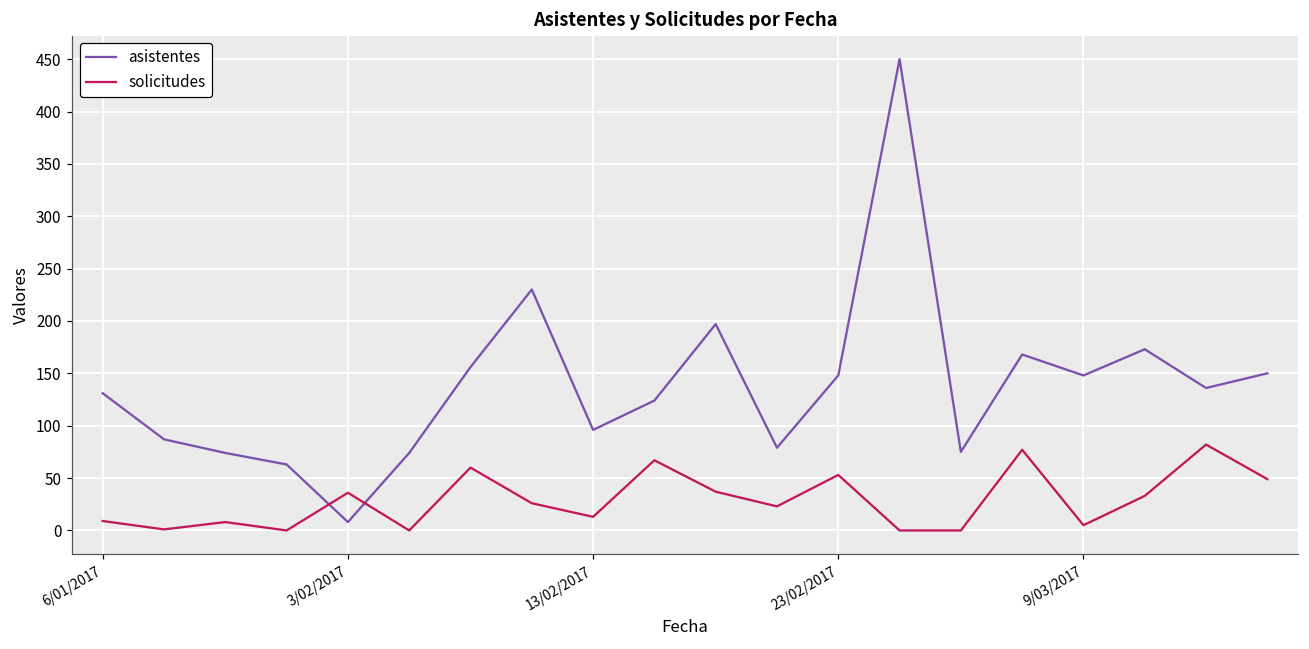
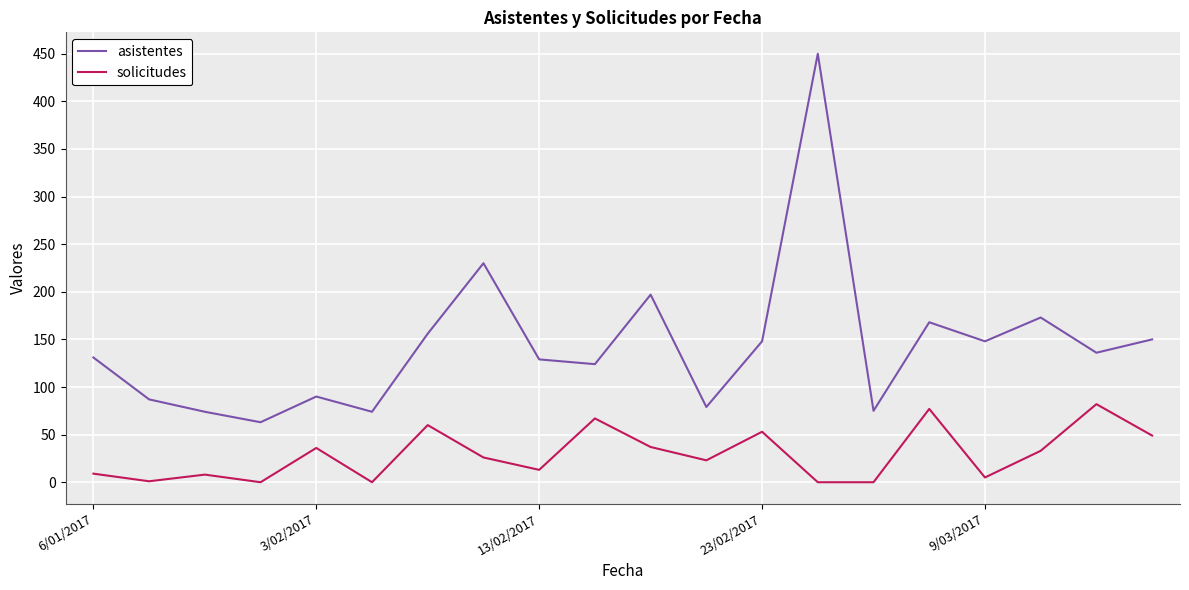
  {
    "asistentes": {
      "6/01/2017": 130,
-     "3/02/2017": 10,
-     "13/02/2017": 100,
+     "3/02/2017": 90,
+     "13/02/2017": 130,
      "23/02/2017": 150,
      "9/03/2017": 150
    },
    "solicitudes": {
      "6/01/2017": 10,
      "3/02/2017": 40,
      "13/02/2017": 10,
      "23/02/2017": 50,
      "9/03/2017": 10
    }
  }
